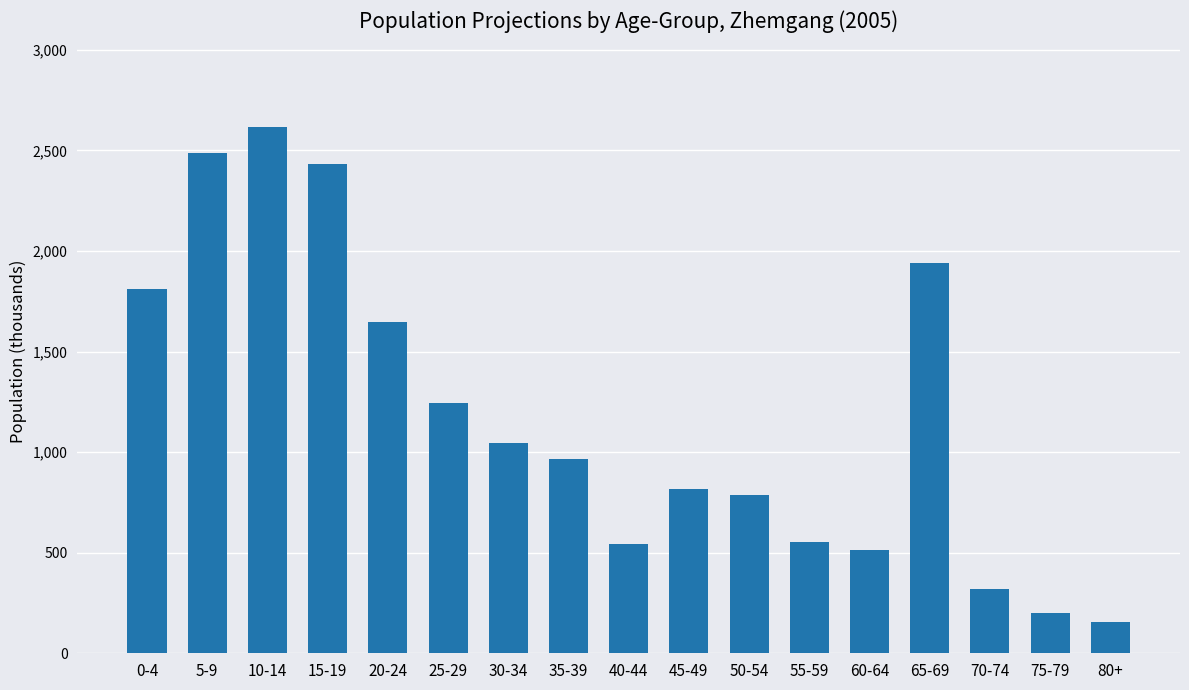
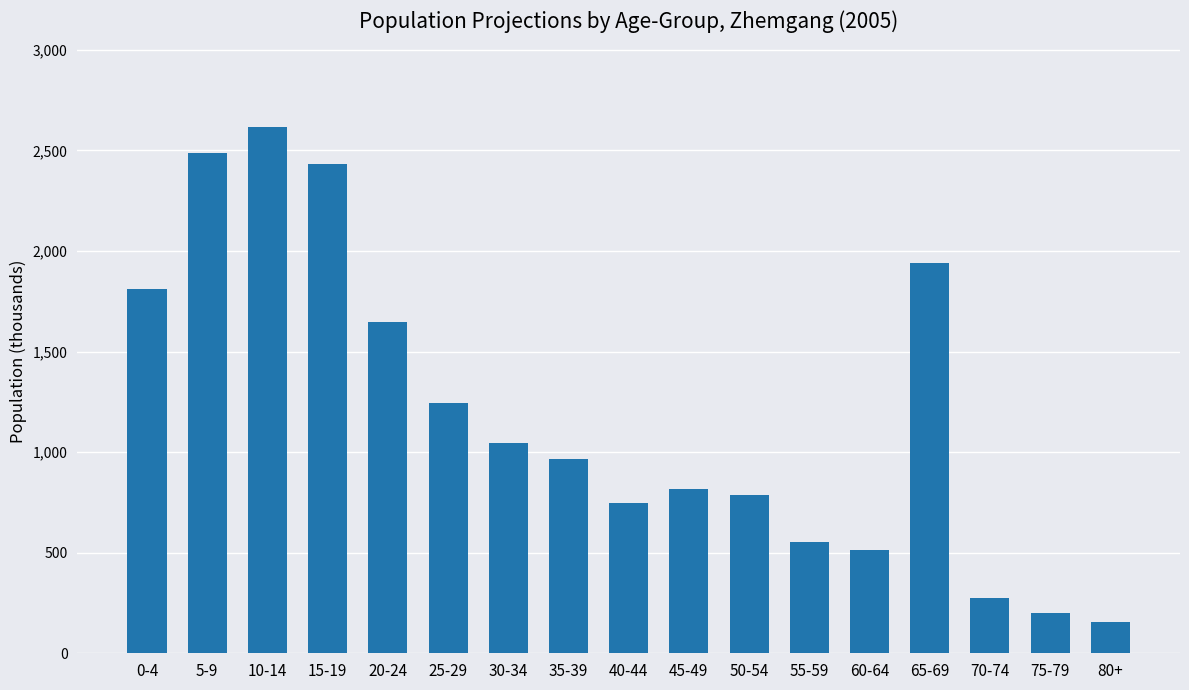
  {
    "0-4": "1,810",
    "5-9": "2,490",
    "10-14": "2,620",
    "15-19": "2,430",
    "20-24": "1,650",
    "25-29": "1,240",
    "30-34": "1,050",
    "35-39": "960",
-   "40-44": "540",
+   "40-44": "750",
    "45-49": "820",
    "50-54": "790",
    "55-59": "560",
    "60-64": "520",
    "65-69": "1,940",
-   "70-74": "320",
+   "70-74": "270",
    "75-79": "200",
    "80+": "160"
  }
